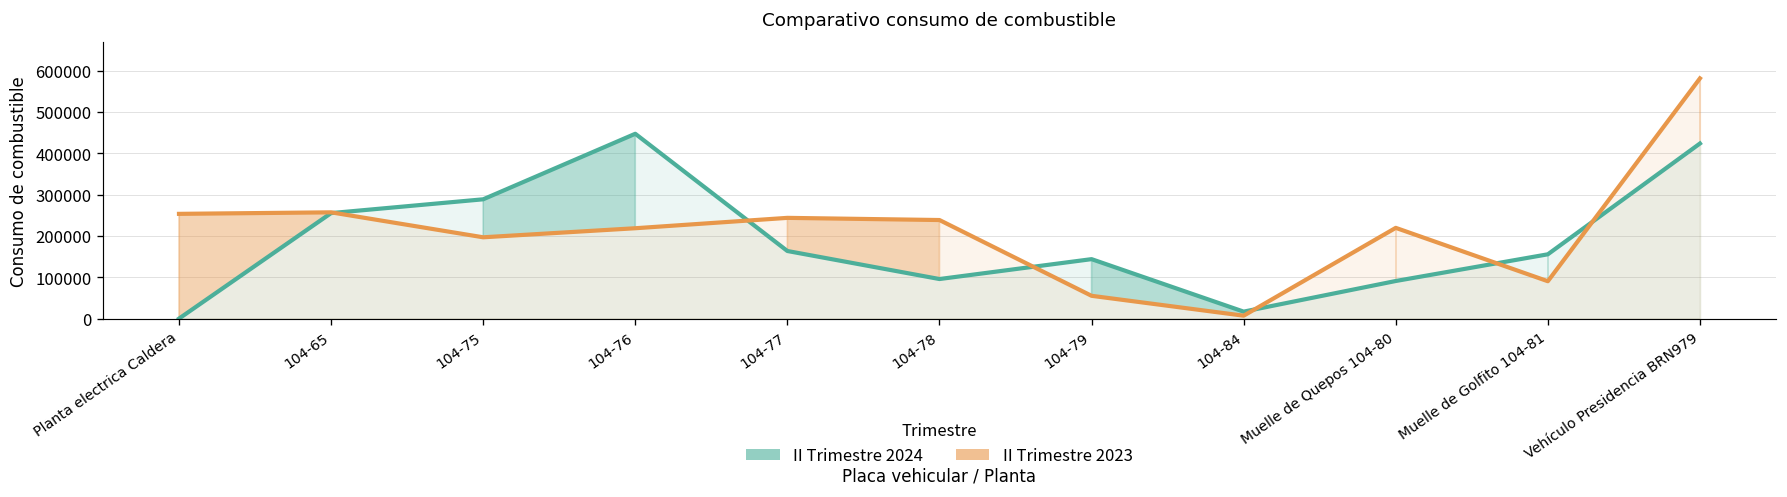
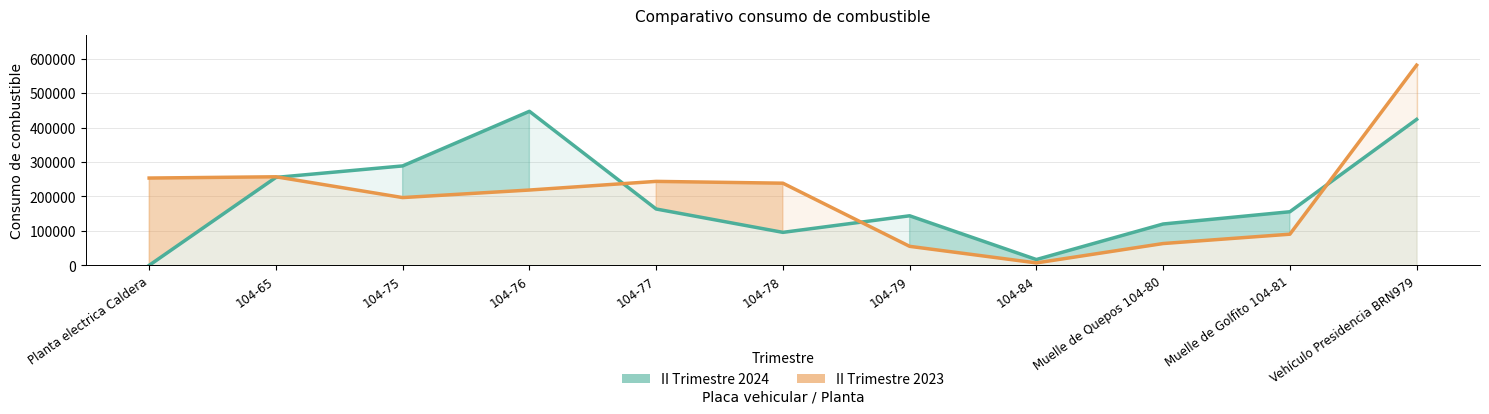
  {
    "II Trimestre 2024": {
      "Planta electrica Caldera": 0,
      "104-75": 290000,
      "104-76": 450000,
      "104-77": 160000,
      "104-78": 100000,
      "104-79": 140000,
      "104-84": 20000,
-     "Muelle de Quepos 104-80": 90000,
+     "Muelle de Quepos 104-80": 120000,
      "Muelle de Golfito 104-81": 160000,
      "Vehículo Presidencia BRN979": 420000
    },
    "II Trimestre 2023": {
      "Planta electrica Caldera": 250000,
      "104-75": 200000,
      "104-76": 220000,
      "104-77": 240000,
      "104-78": 240000,
      "104-79": 60000,
      "104-84": 10000,
-     "Muelle de Quepos 104-80": 220000,
+     "Muelle de Quepos 104-80": 60000,
      "Muelle de Golfito 104-81": 90000,
      "Vehículo Presidencia BRN979": 580000
    }
  }
